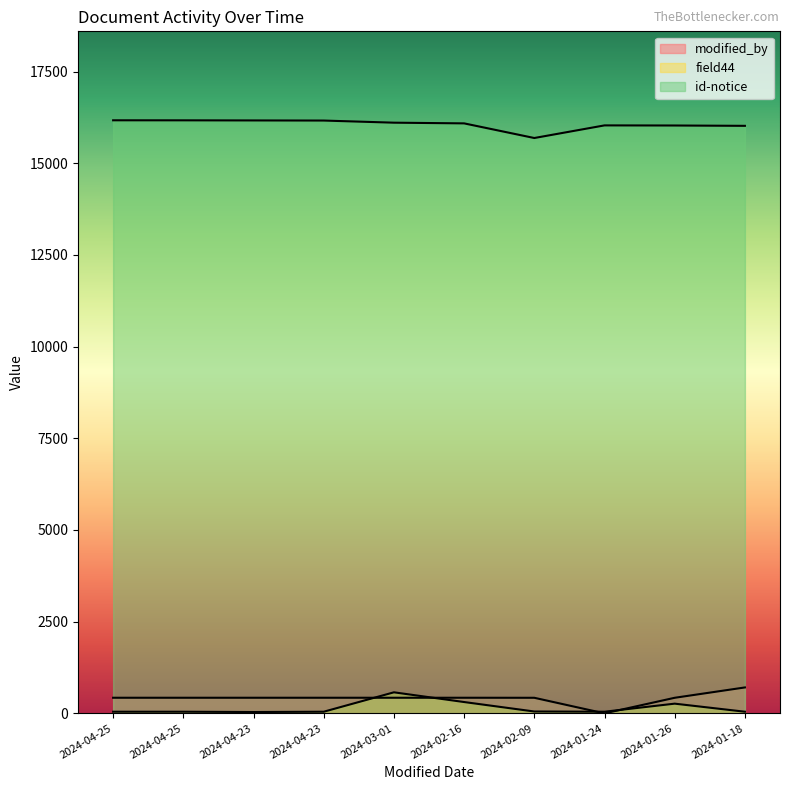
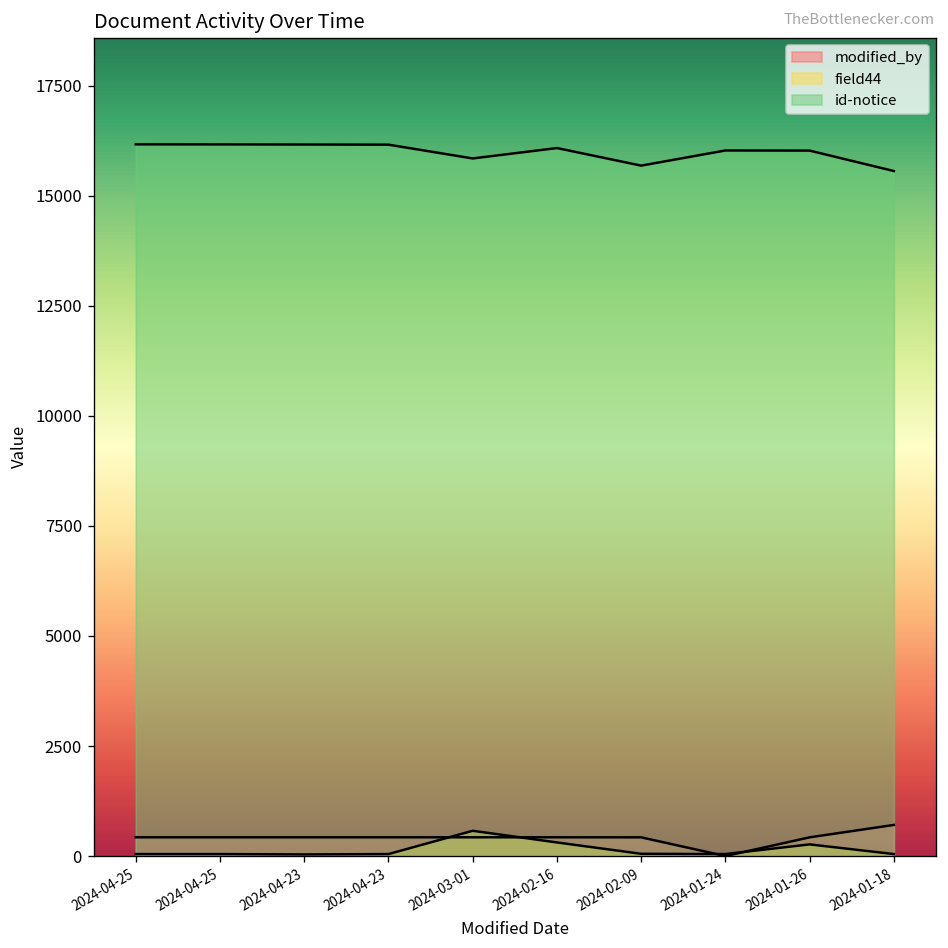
  {
    "modified_by": {
      "2024-03-01": 400,
      "2024-02-16": 400,
      "2024-02-09": 400,
      "2024-01-26": 400,
      "2024-01-18": 700
    },
    "field44": {
      "2024-03-01": 600,
      "2024-02-16": 300,
      "2024-02-09": 100,
      "2024-01-26": 300,
      "2024-01-18": 0
    },
    "id-notice": {
-     "2024-03-01": 16100,
+     "2024-03-01": 15900,
      "2024-02-16": 16100,
      "2024-02-09": 15700,
      "2024-01-24": 16000,
      "2024-01-26": 16000,
-     "2024-01-18": 16000
+     "2024-01-18": 15600
    }
  }
